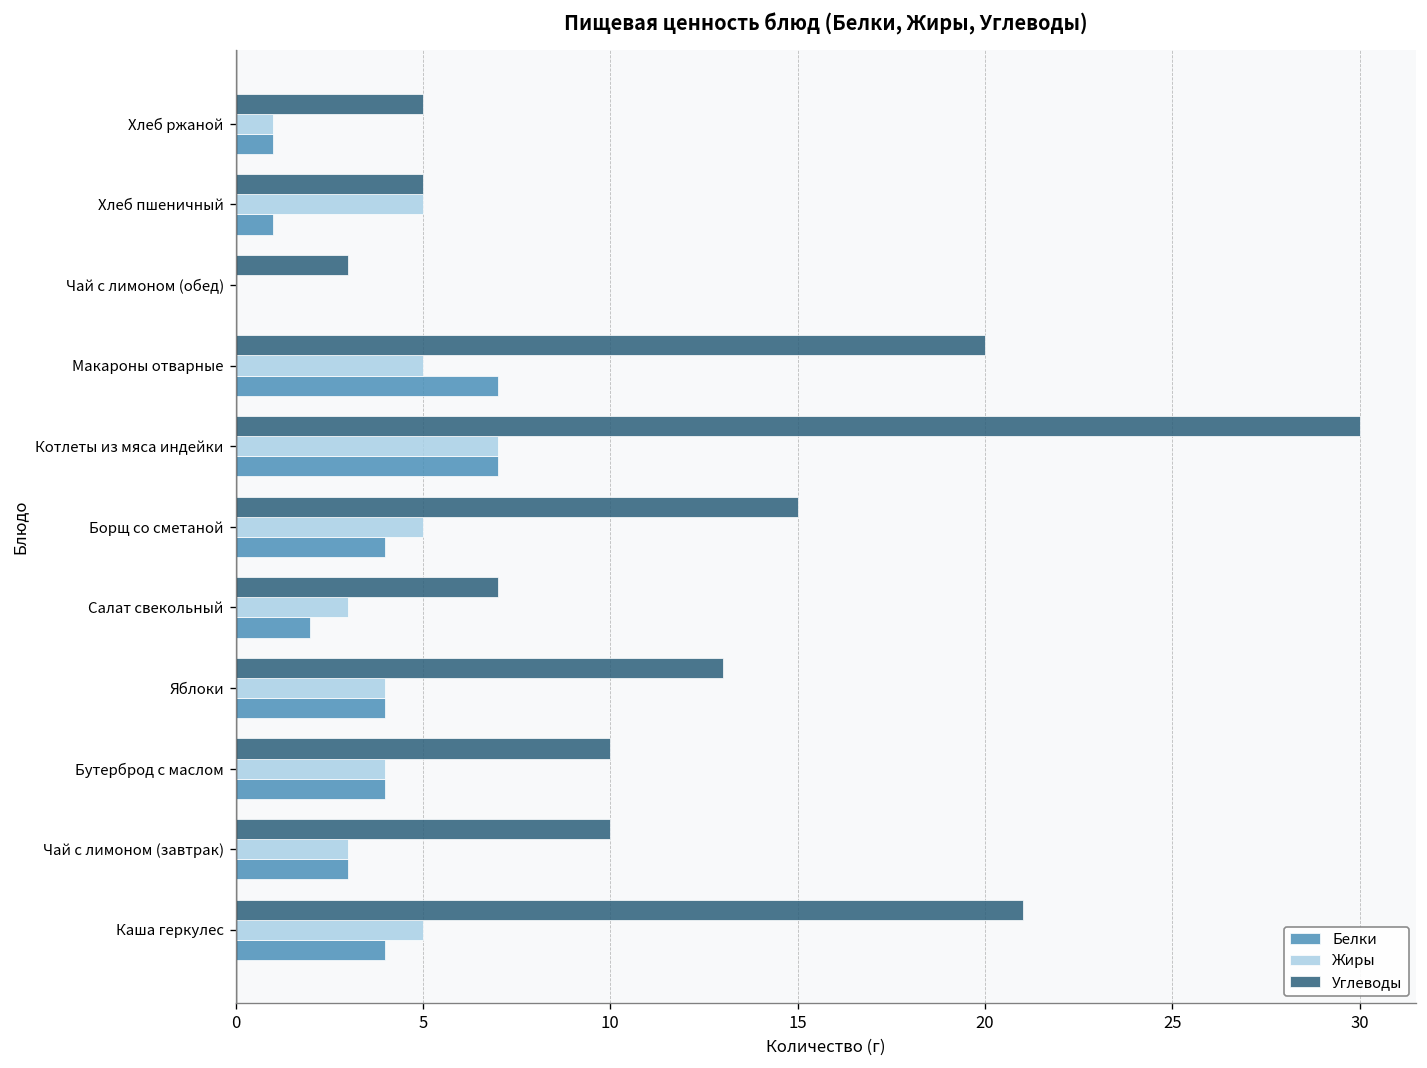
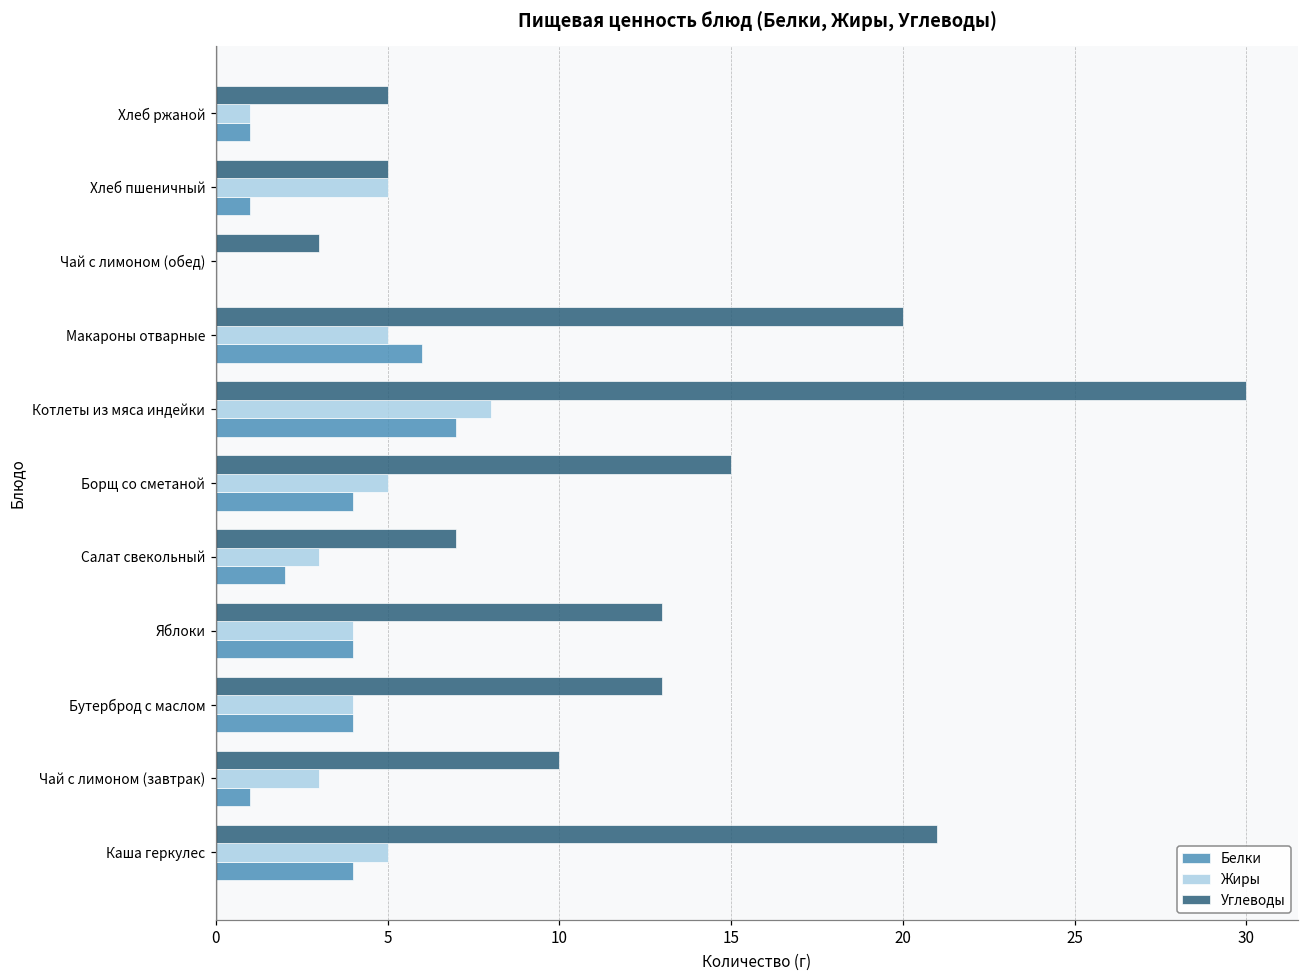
  {
    "Белки": {
      "Хлеб ржаной": 1,
      "Хлеб пшеничный": 1,
      "Чай с лимоном (обед)": 0,
-     "Макароны отварные": 7,
+     "Макароны отварные": 6,
      "Котлеты из мяса индейки": 7,
      "Борщ со сметаной": 4,
      "Салат свекольный": 2,
      "Яблоки": 4,
      "Бутерброд с маслом": 4,
-     "Чай с лимоном (завтрак)": 3,
+     "Чай с лимоном (завтрак)": 1,
      "Каша геркулес": 4
    },
    "Жиры": {
      "Хлеб ржаной": 1,
      "Хлеб пшеничный": 5,
      "Чай с лимоном (обед)": 0,
      "Макароны отварные": 5,
-     "Котлеты из мяса индейки": 7,
+     "Котлеты из мяса индейки": 8,
      "Борщ со сметаной": 5,
      "Салат свекольный": 3,
      "Яблоки": 4,
      "Бутерброд с маслом": 4,
      "Чай с лимоном (завтрак)": 3,
      "Каша геркулес": 5
    },
    "Углеводы": {
      "Хлеб ржаной": 5,
      "Хлеб пшеничный": 5,
      "Чай с лимоном (обед)": 3,
      "Макароны отварные": 20,
      "Котлеты из мяса индейки": 30,
      "Борщ со сметаной": 15,
      "Салат свекольный": 7,
      "Яблоки": 13,
-     "Бутерброд с маслом": 10,
+     "Бутерброд с маслом": 13,
      "Чай с лимоном (завтрак)": 10,
      "Каша геркулес": 21
    }
  }
